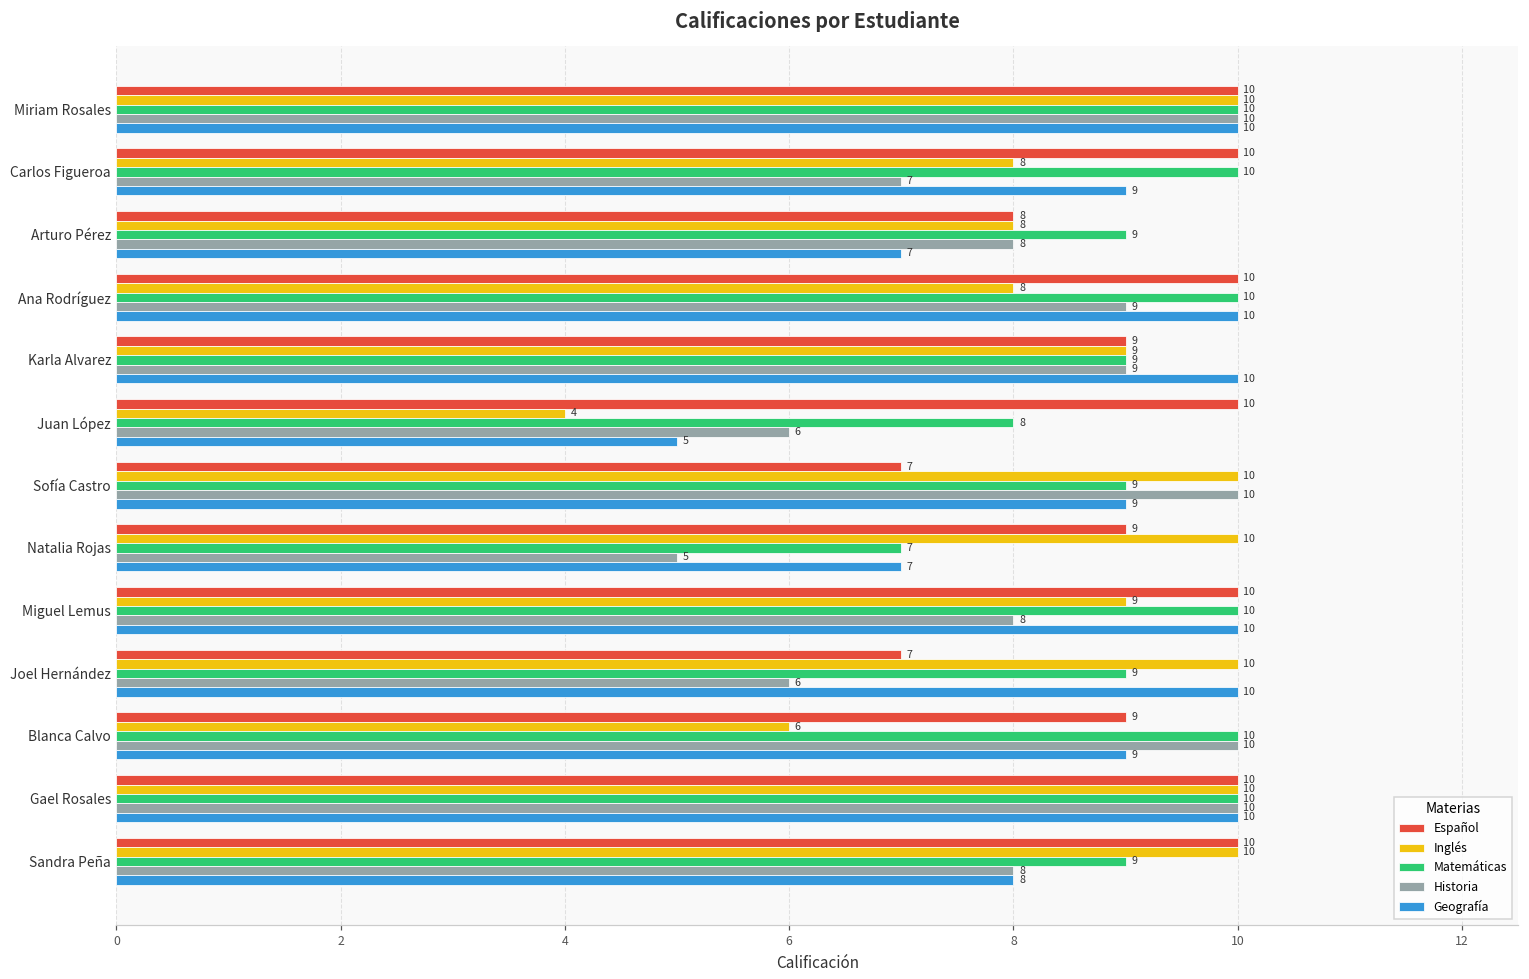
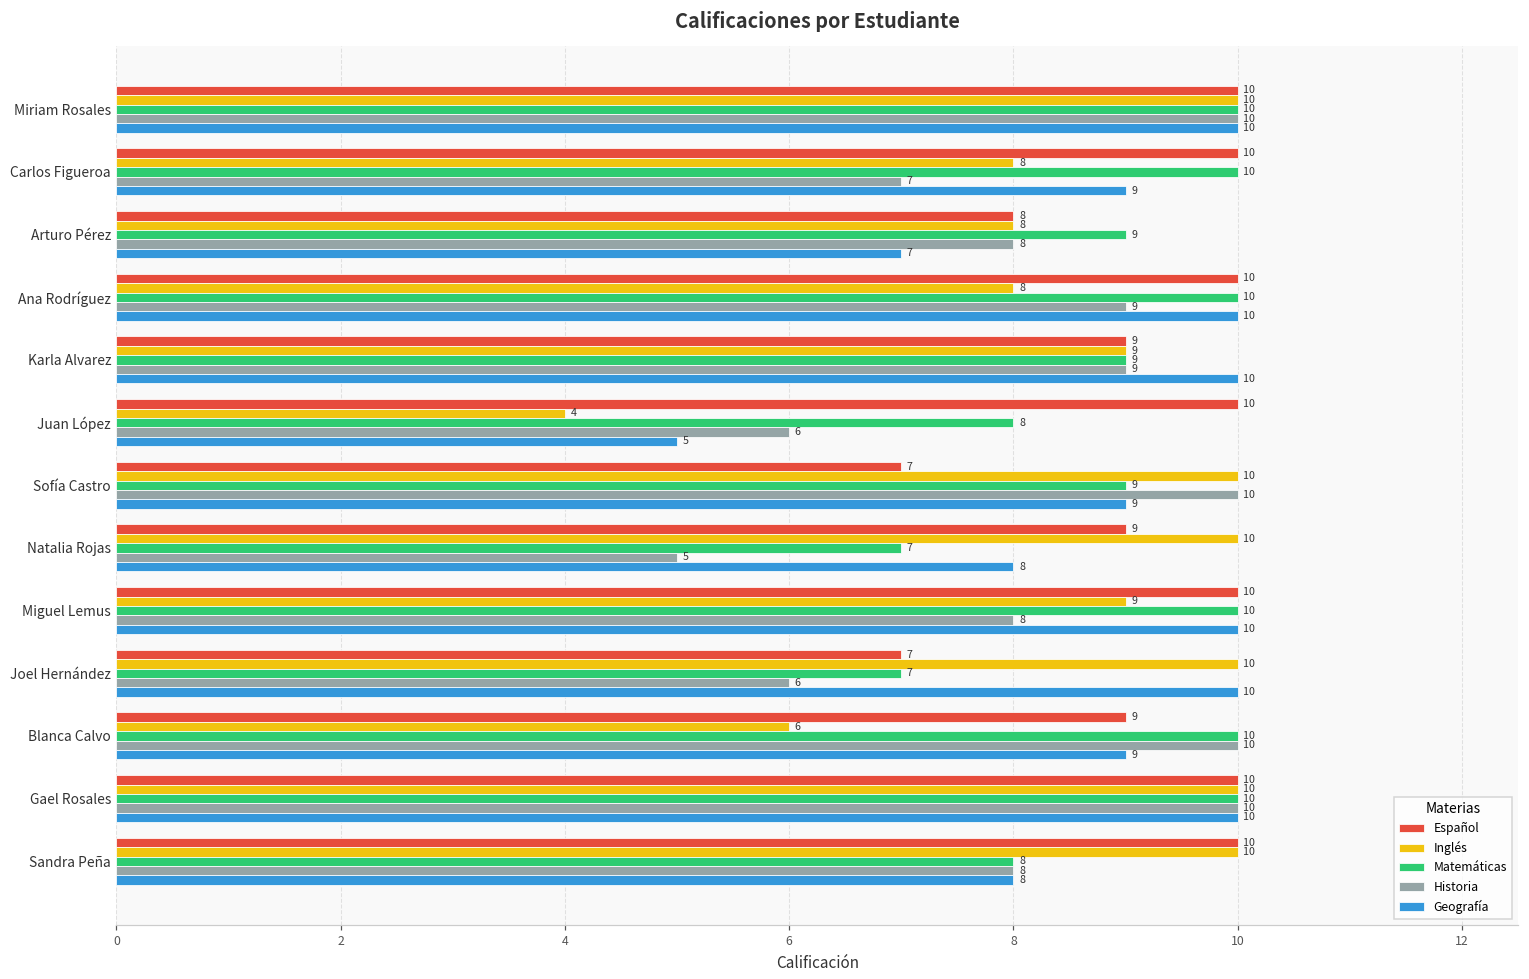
  {
    "Español": {
      "Miriam Rosales": 10,
      "Carlos Figueroa": 10,
      "Arturo Pérez": 8,
      "Ana Rodríguez": 10,
      "Karla Alvarez": 9,
      "Juan López": 10,
      "Sofía Castro": 7,
      "Natalia Rojas": 9,
      "Miguel Lemus": 10,
      "Joel Hernández": 7,
      "Blanca Calvo": 9,
      "Gael Rosales": 10,
      "Sandra Peña": 10
    },
    "Inglés": {
      "Miriam Rosales": 10,
      "Carlos Figueroa": 8,
      "Arturo Pérez": 8,
      "Ana Rodríguez": 8,
      "Karla Alvarez": 9,
      "Juan López": 4,
      "Sofía Castro": 10,
      "Natalia Rojas": 10,
      "Miguel Lemus": 9,
      "Joel Hernández": 10,
      "Blanca Calvo": 6,
      "Gael Rosales": 10,
      "Sandra Peña": 10
    },
    "Matemáticas": {
      "Miriam Rosales": 10,
      "Carlos Figueroa": 10,
      "Arturo Pérez": 9,
      "Ana Rodríguez": 10,
      "Karla Alvarez": 9,
      "Juan López": 8,
      "Sofía Castro": 9,
      "Natalia Rojas": 7,
      "Miguel Lemus": 10,
-     "Joel Hernández": 9,
+     "Joel Hernández": 7,
      "Blanca Calvo": 10,
      "Gael Rosales": 10,
-     "Sandra Peña": 9
+     "Sandra Peña": 8
    },
    "Historia": {
      "Miriam Rosales": 10,
      "Carlos Figueroa": 7,
      "Arturo Pérez": 8,
      "Ana Rodríguez": 9,
      "Karla Alvarez": 9,
      "Juan López": 6,
      "Sofía Castro": 10,
      "Natalia Rojas": 5,
      "Miguel Lemus": 8,
      "Joel Hernández": 6,
      "Blanca Calvo": 10,
      "Gael Rosales": 10,
      "Sandra Peña": 8
    },
    "Geografía": {
      "Miriam Rosales": 10,
      "Carlos Figueroa": 9,
      "Arturo Pérez": 7,
      "Ana Rodríguez": 10,
      "Karla Alvarez": 10,
      "Juan López": 5,
      "Sofía Castro": 9,
-     "Natalia Rojas": 7,
+     "Natalia Rojas": 8,
      "Miguel Lemus": 10,
      "Joel Hernández": 10,
      "Blanca Calvo": 9,
      "Gael Rosales": 10,
      "Sandra Peña": 8
    }
  }
